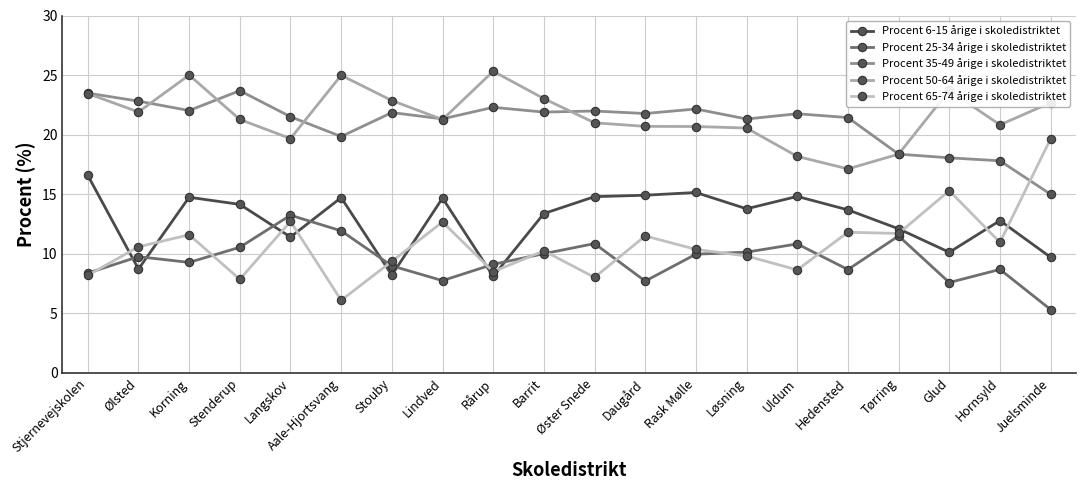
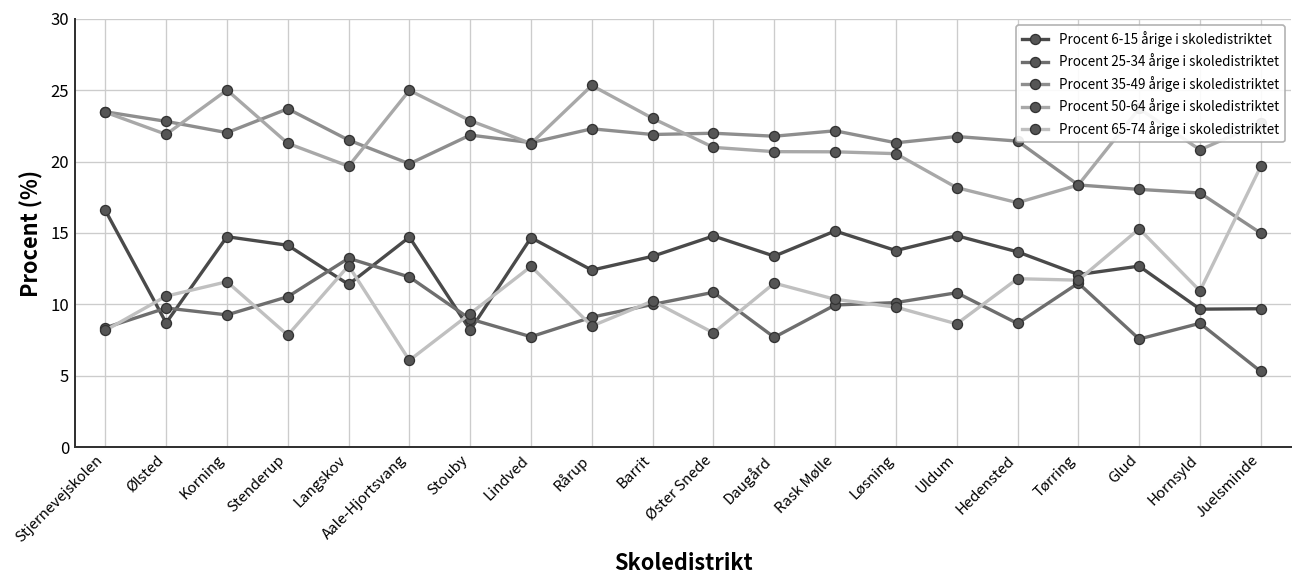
  {
    "Procent 6-15 årige i skoledistriktet": {
      "Stjernevejskolen": 16.6,
      "Ølsted": 8.7,
      "Korning": 14.7,
      "Stenderup": 14.1,
      "Langskov": 11.4,
      "Aale-Hjortsvang": 14.7,
      "Stouby": 8.2,
      "Lindved": 14.7,
-     "Rårup": 8.1,
+     "Rårup": 12.4,
      "Barrit": 13.4,
      "Øster Snede": 14.8,
-     "Daugård": 14.9,
+     "Daugård": 13.4,
      "Rask Mølle": 15.1,
      "Løsning": 13.8,
      "Uldum": 14.8,
      "Hedensted": 13.7,
      "Tørring": 12.1,
-     "Glud": 10.1,
-     "Hornsyld": 12.8,
+     "Glud": 12.7,
+     "Hornsyld": 9.7,
      "Juelsminde": 9.7
    }
  }
